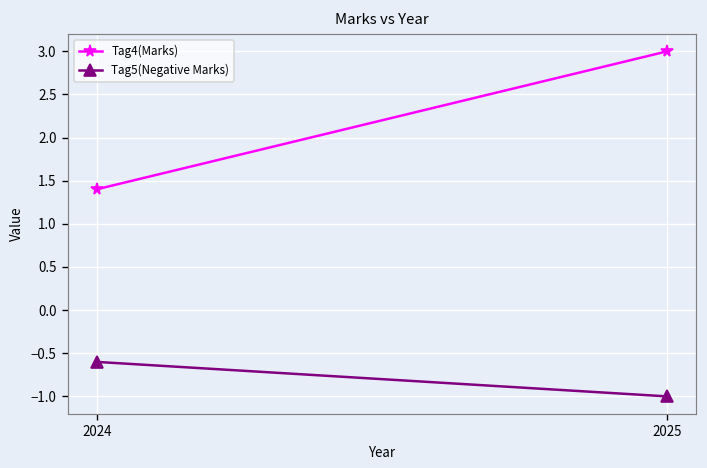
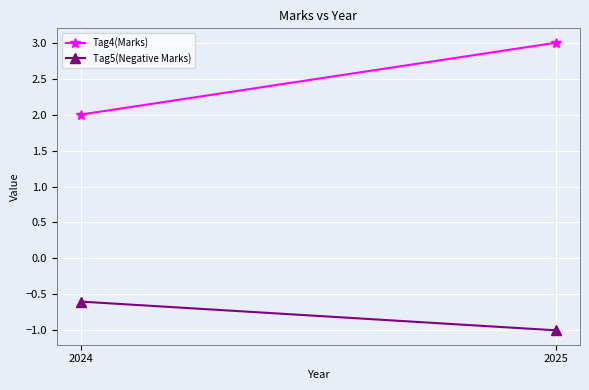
  {
    "Tag4(Marks)": {
-     "2024": 1.4,
+     "2024": 2.0,
      "2025": 3.0
    },
    "Tag5(Negative Marks)": {
      "2024": -0.6,
      "2025": -1.0
    }
  }
